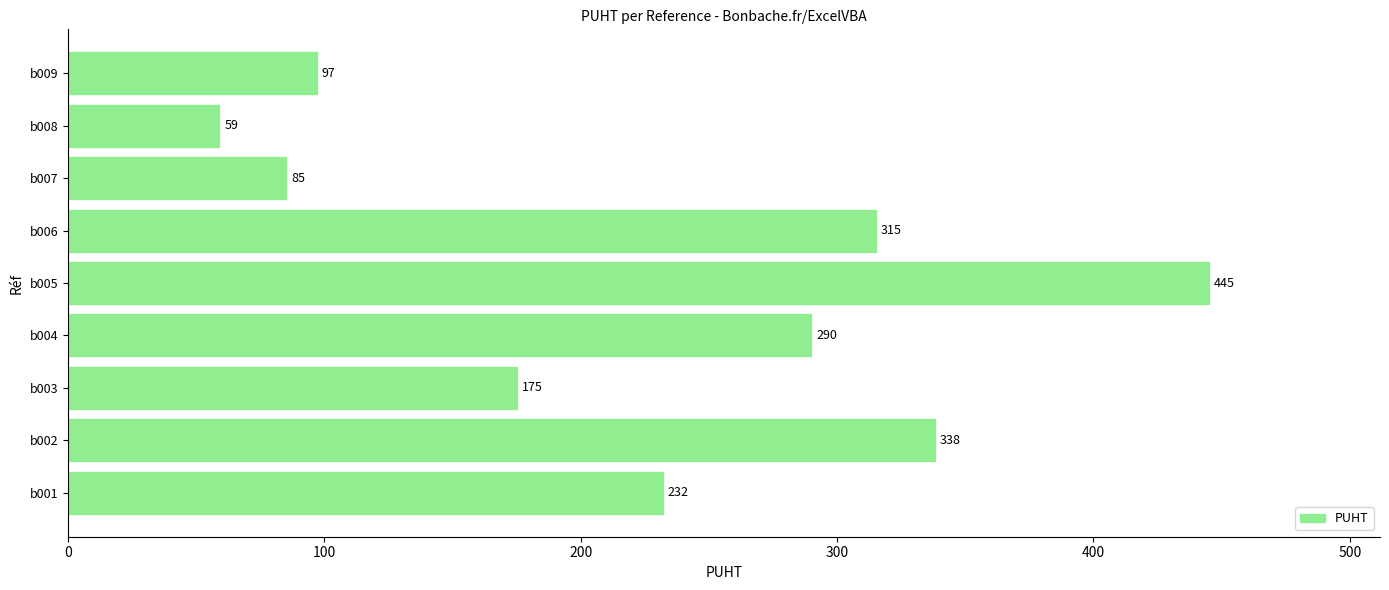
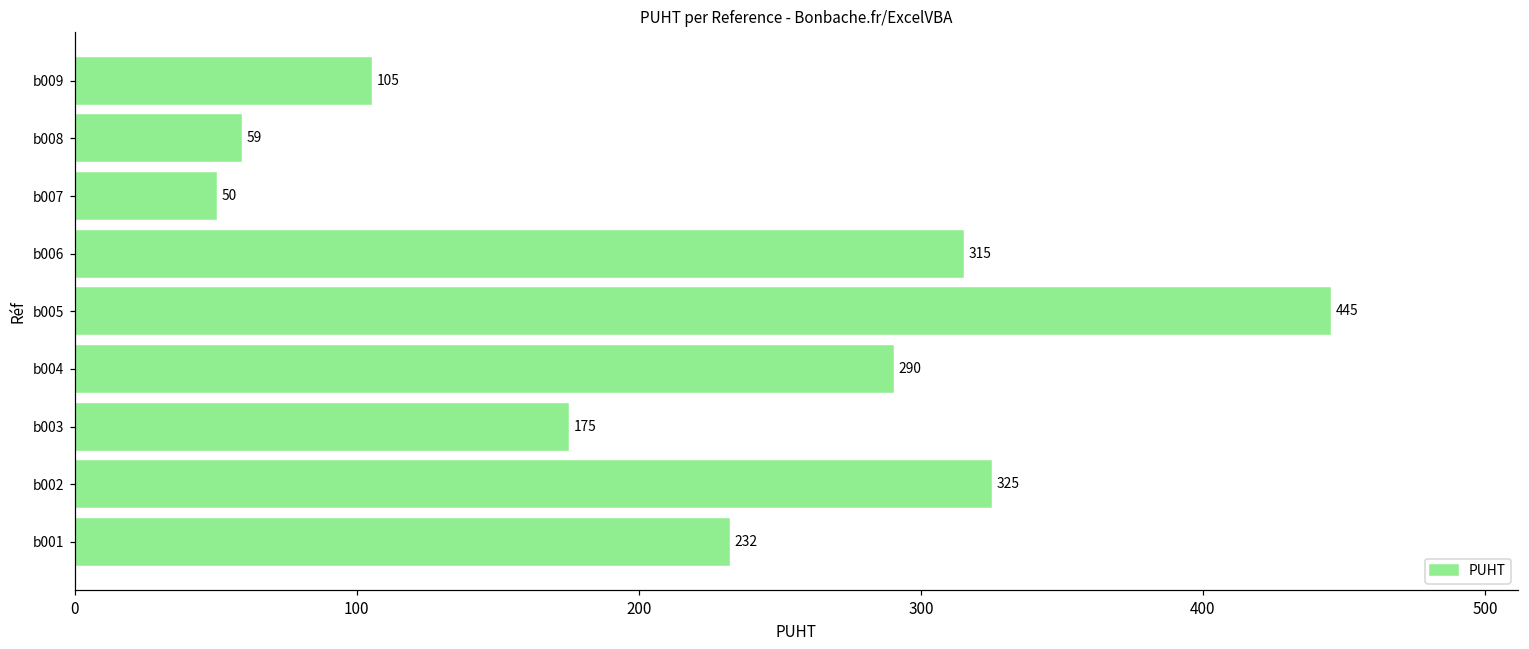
  {
-   "b009": 97,
+   "b009": 105,
    "b008": 59,
-   "b007": 85,
+   "b007": 50,
    "b006": 315,
    "b005": 445,
    "b004": 290,
    "b003": 175,
-   "b002": 338,
+   "b002": 325,
    "b001": 232
  }
